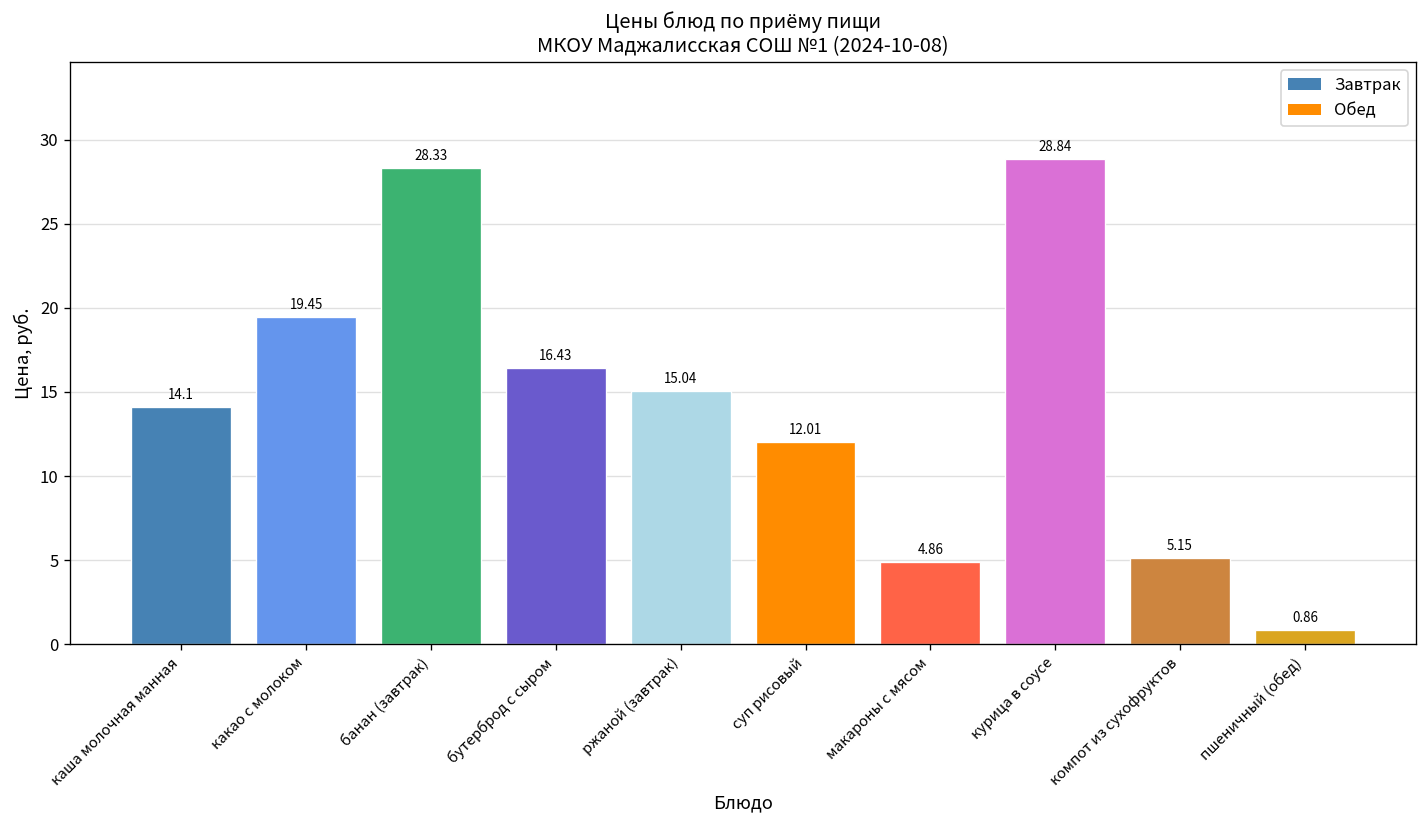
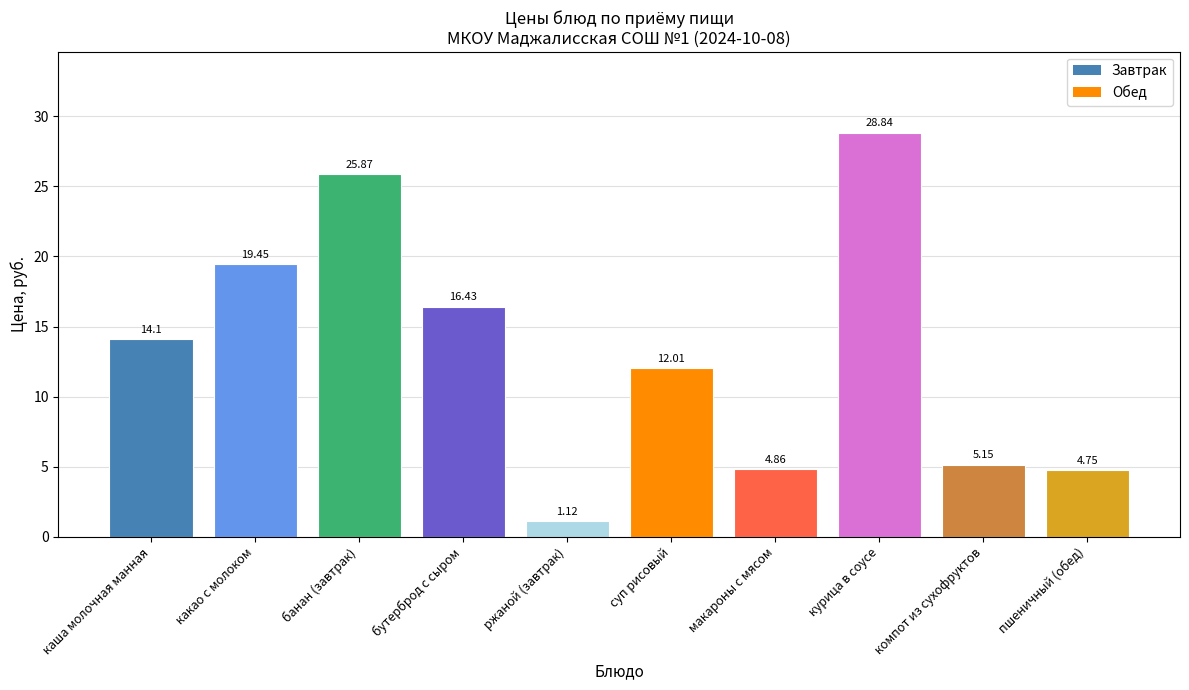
  {
    "каша молочная манная": 14.1,
    "какао с молоком": 19.45,
-   "банан (завтрак)": 28.33,
+   "банан (завтрак)": 25.87,
    "бутерброд с сыром": 16.43,
-   "ржаной (завтрак)": 15.04,
+   "ржаной (завтрак)": 1.12,
    "суп рисовый": 12.01,
    "макароны с мясом": 4.86,
    "курица в соусе": 28.84,
    "компот из сухофруктов": 5.15,
-   "пшеничный (обед)": 0.86
+   "пшеничный (обед)": 4.75
  }
